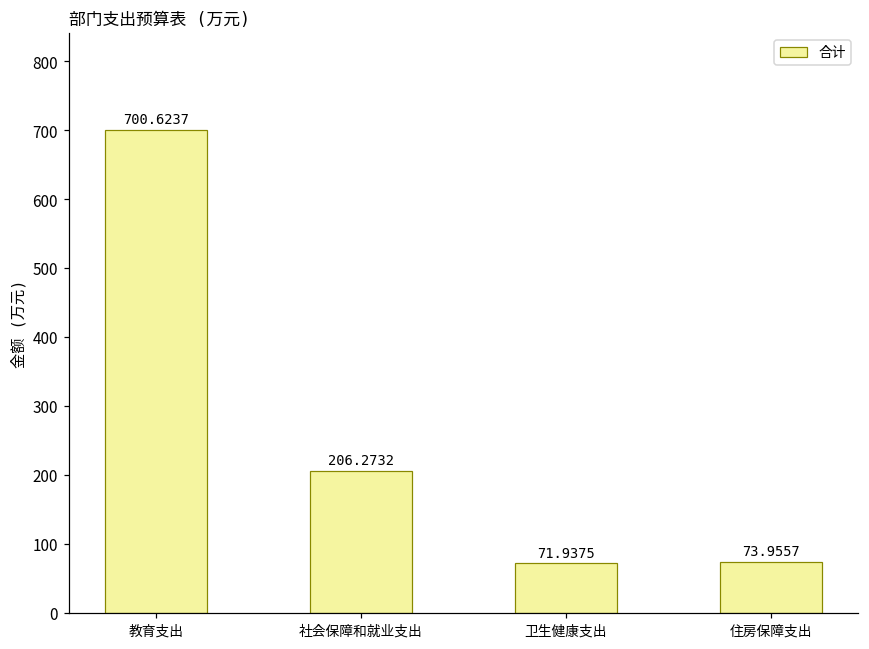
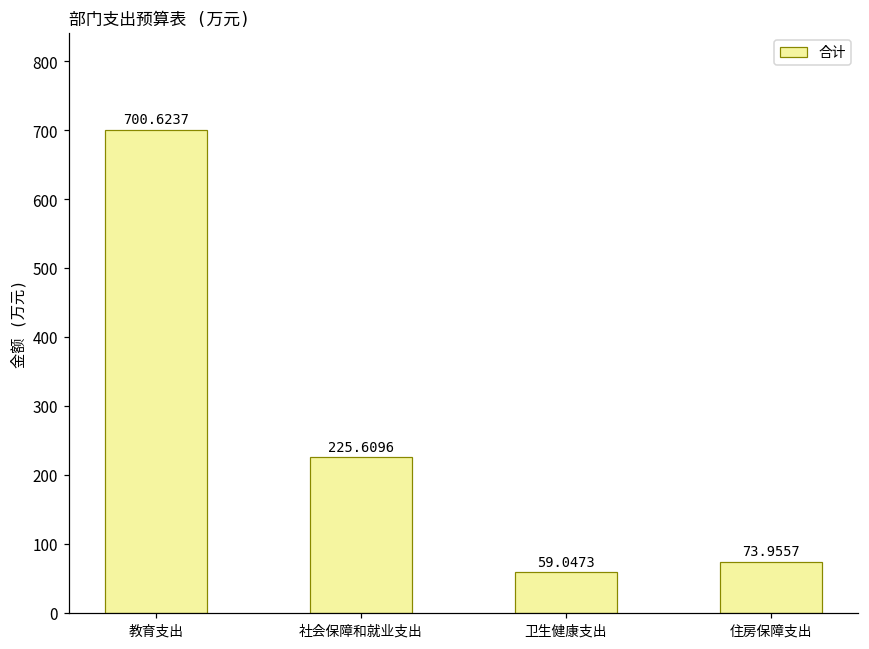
  {
    "教育支出": 700.6237,
-   "社会保障和就业支出": 206.2732,
-   "卫生健康支出": 71.9375,
+   "社会保障和就业支出": 225.6096,
+   "卫生健康支出": 59.0473,
    "住房保障支出": 73.9557
  }
